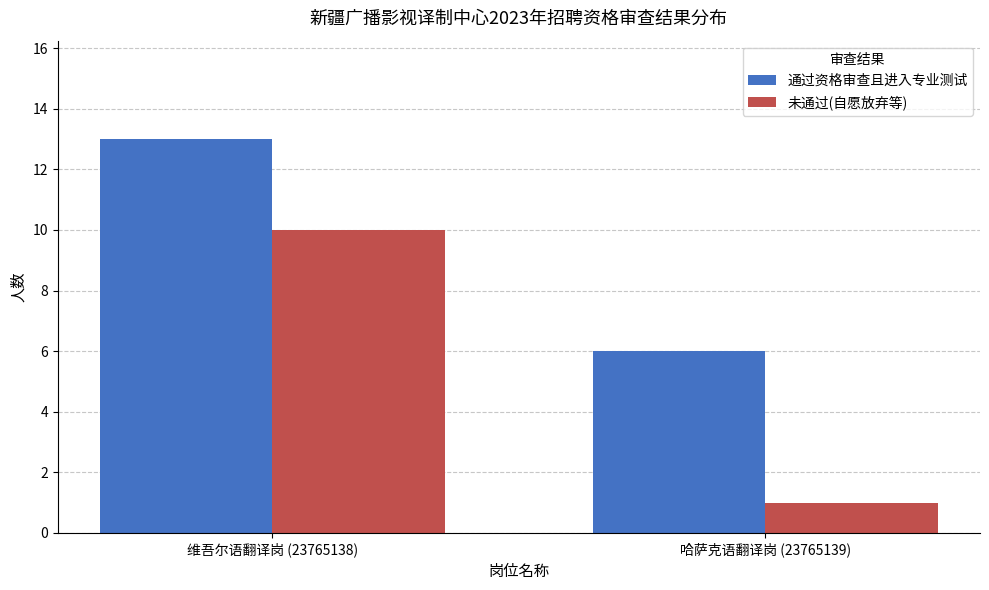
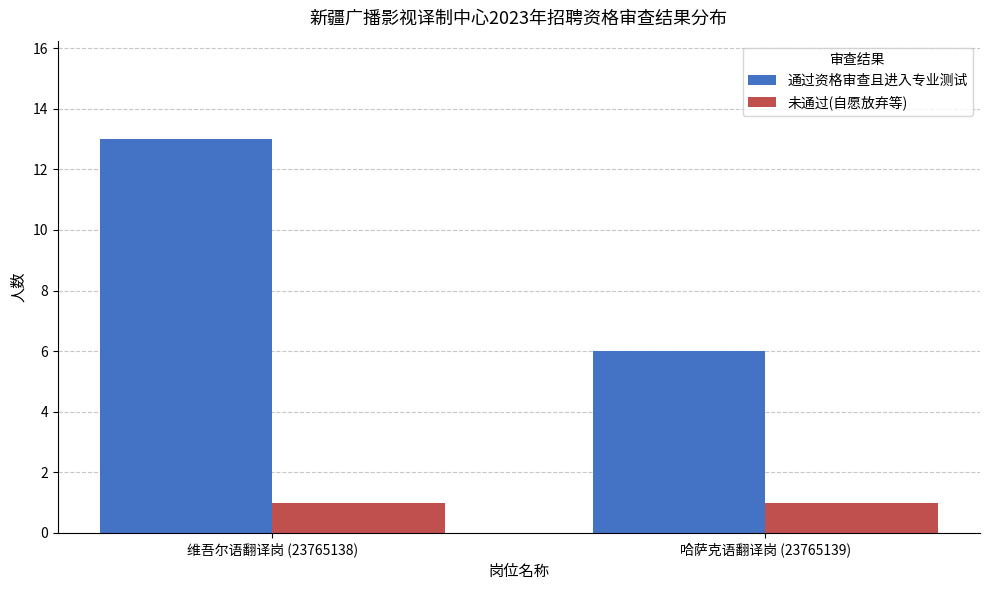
  {
    "通过资格审查且进入专业测试": {
      "维吾尔语翻译岗 (23765138)": 13,
      "哈萨克语翻译岗 (23765139)": 6
    },
    "未通过(自愿放弃等)": {
-     "维吾尔语翻译岗 (23765138)": 10,
+     "维吾尔语翻译岗 (23765138)": 1,
      "哈萨克语翻译岗 (23765139)": 1
    }
  }
